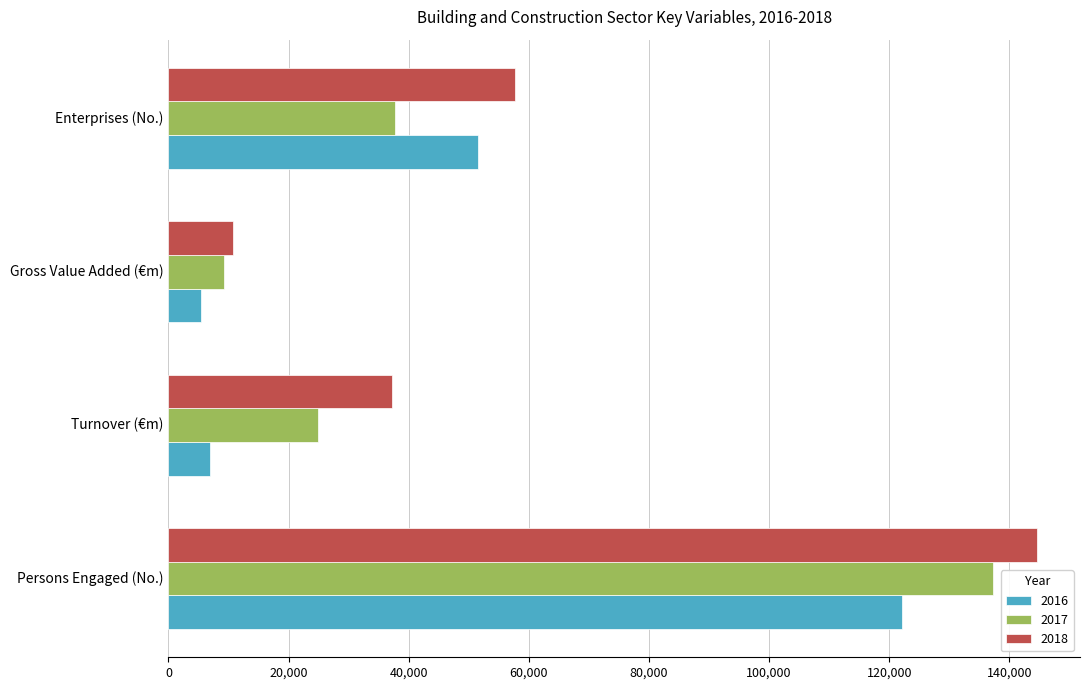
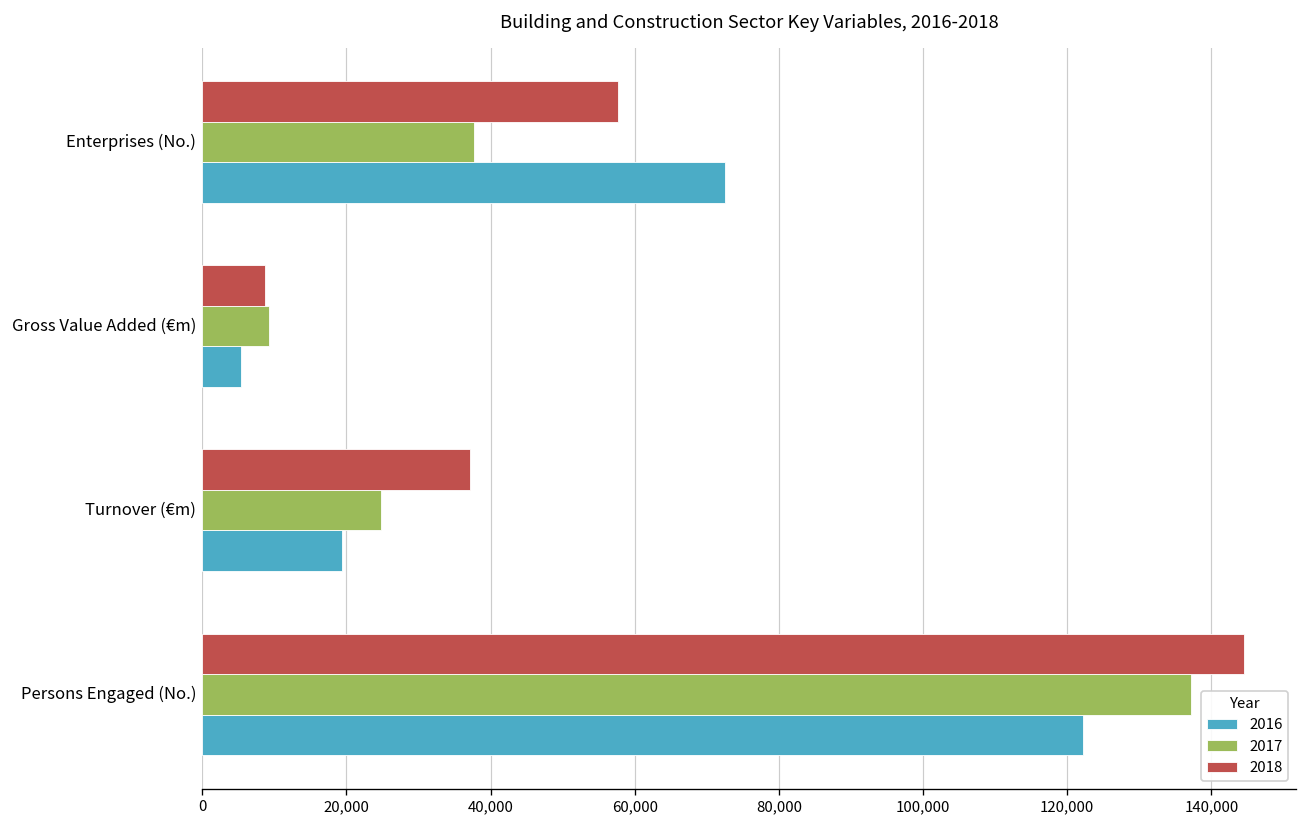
  {
    "2016": {
-     "Enterprises (No.)": "52,000",
+     "Enterprises (No.)": "72,000",
      "Gross Value Added (€m)": "5,000",
-     "Turnover (€m)": "7,000",
+     "Turnover (€m)": "19,000",
      "Persons Engaged (No.)": "122,000"
    },
    "2017": {
      "Enterprises (No.)": "38,000",
      "Gross Value Added (€m)": "9,000",
      "Turnover (€m)": "25,000",
      "Persons Engaged (No.)": "137,000"
    },
    "2018": {
      "Enterprises (No.)": "58,000",
-     "Gross Value Added (€m)": "11,000",
+     "Gross Value Added (€m)": "9,000",
      "Turnover (€m)": "37,000",
      "Persons Engaged (No.)": "145,000"
    }
  }
